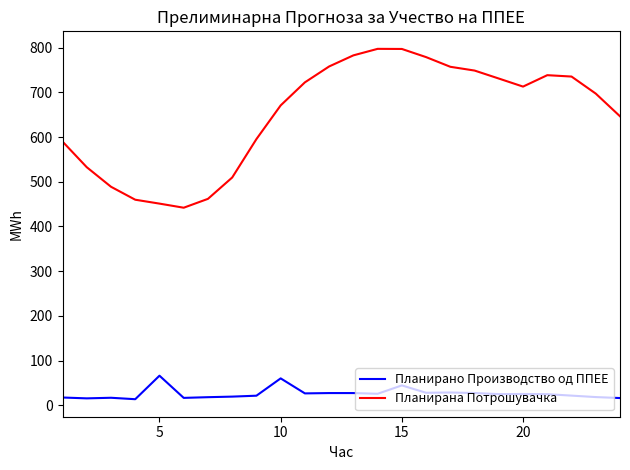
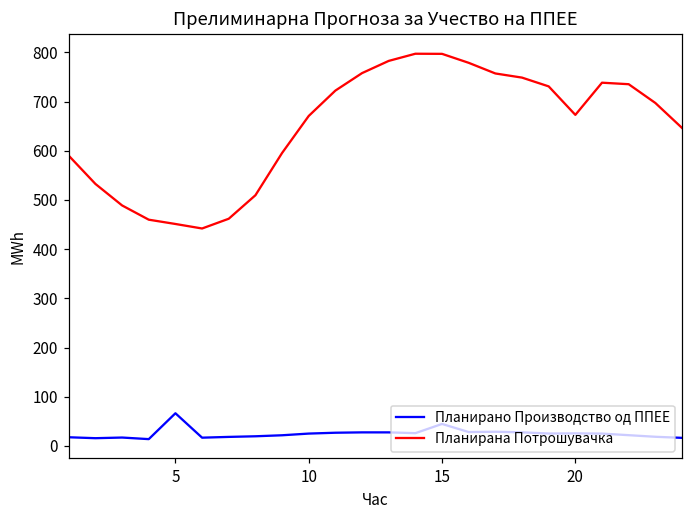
  {
    "Планирано Производство од ППЕЕ": {
      "5": 70,
-     "10": 60
+     "10": 30
    },
    "Планирана Потрошувачка": {
      "5": 450,
      "10": 670,
      "15": 800,
-     "20": 710
+     "20": 670
    }
  }
